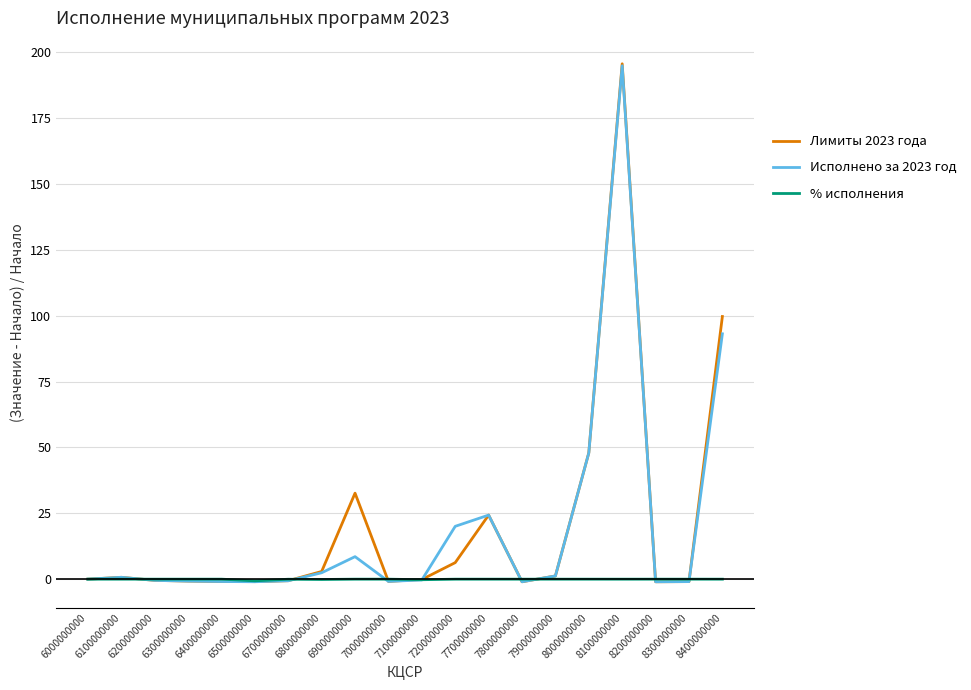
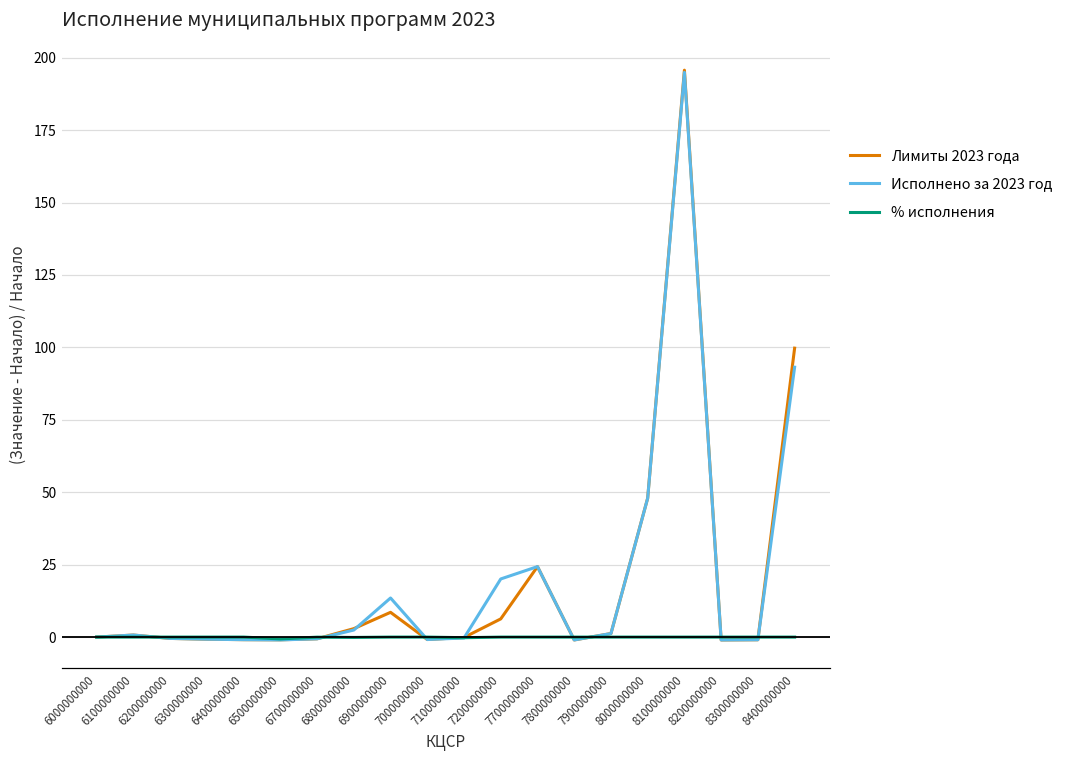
  {
    "Лимиты 2023 года": {
-     "6900000000": 33,
+     "6900000000": 9,
      "7200000000": 6,
      "8400000000": 100
    },
    "Исполнено за 2023 год": {
-     "6900000000": 9,
+     "6900000000": 13,
      "7200000000": 20,
      "8400000000": 93
    },
    "% исполнения": {
      "6800000000": 0,
      "6900000000": 0,
      "7200000000": 0,
      "7700000000": 0,
      "7800000000": 0,
      "7900000000": 0,
      "8000000000": 0,
      "8100000000": 0,
      "8200000000": 0,
      "8400000000": 0
    }
  }
